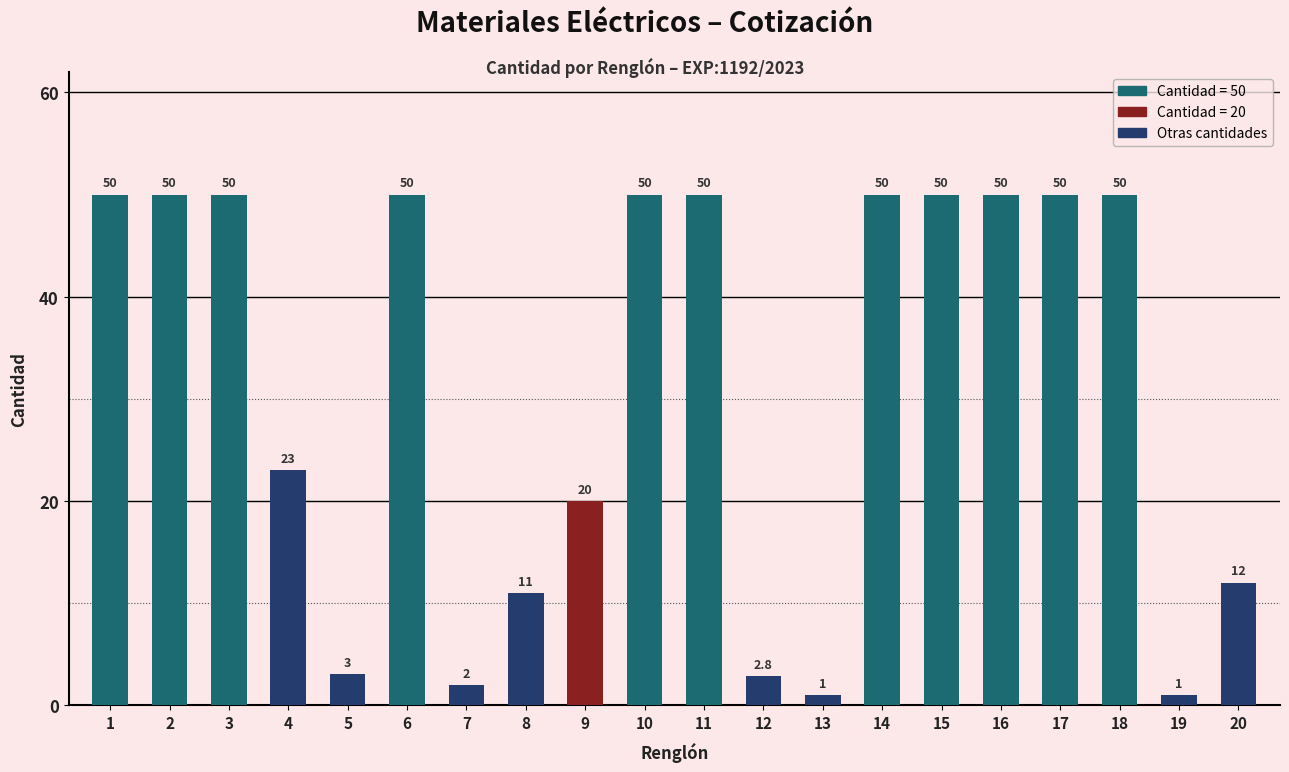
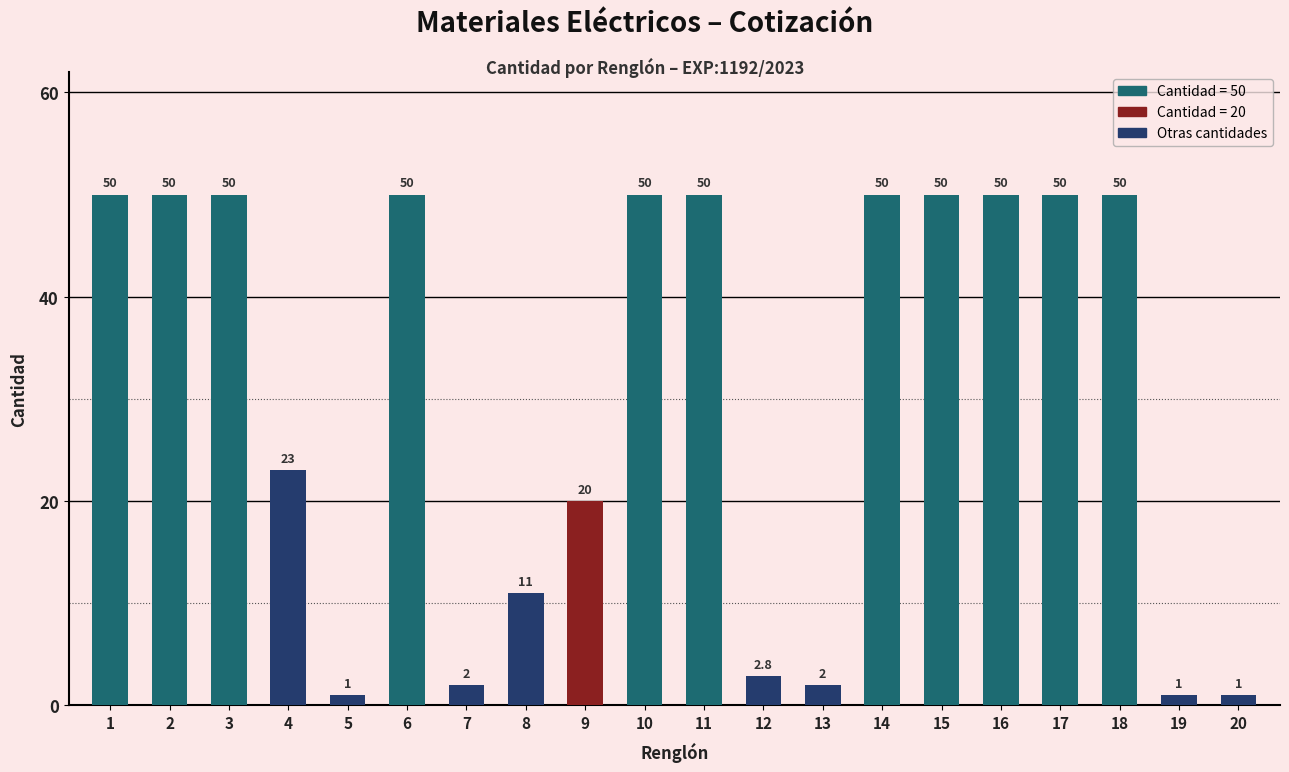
  {
    "1": 50,
    "2": 50,
    "3": 50,
    "4": 23,
-   "5": 3,
+   "5": 1,
    "6": 50,
    "7": 2,
    "8": 11,
    "9": 20,
    "10": 50,
    "11": 50,
    "12": 2.8,
-   "13": 1,
+   "13": 2,
    "14": 50,
    "15": 50,
    "16": 50,
    "17": 50,
    "18": 50,
    "19": 1,
-   "20": 12
+   "20": 1
  }
